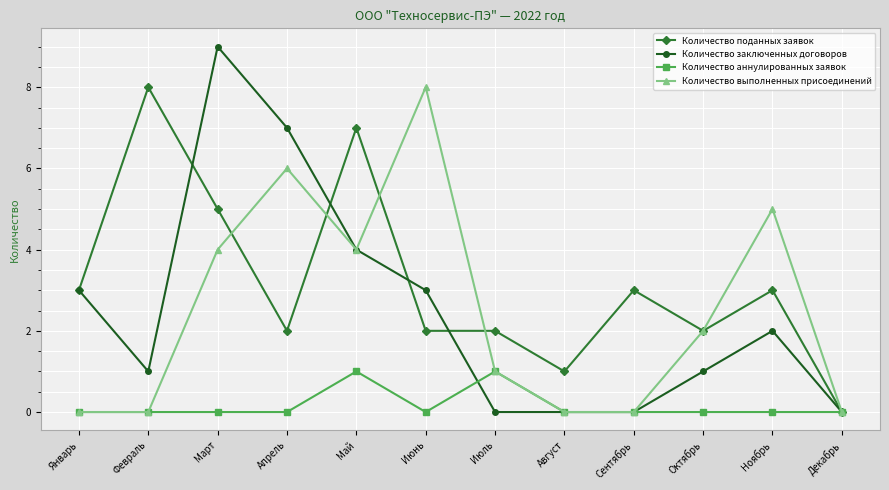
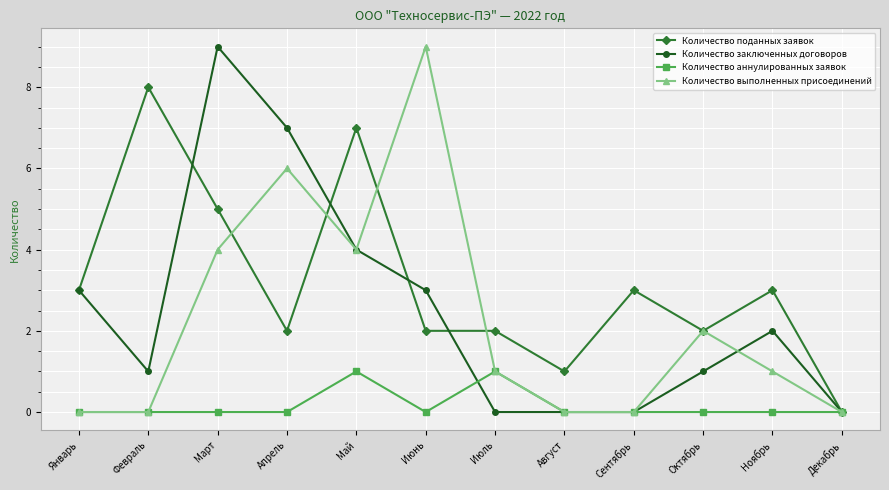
  {
    "Количество аннулированных заявок": {
      "Март": 0,
      "Апрель": 0,
      "Май": 1,
      "Июнь": 0,
      "Октябрь": 0,
      "Ноябрь": 0
    },
    "Количество выполненных присоединений": {
      "Март": 4,
      "Апрель": 6,
-     "Июнь": 8,
-     "Ноябрь": 5
+     "Июнь": 9,
+     "Ноябрь": 1
    }
  }
